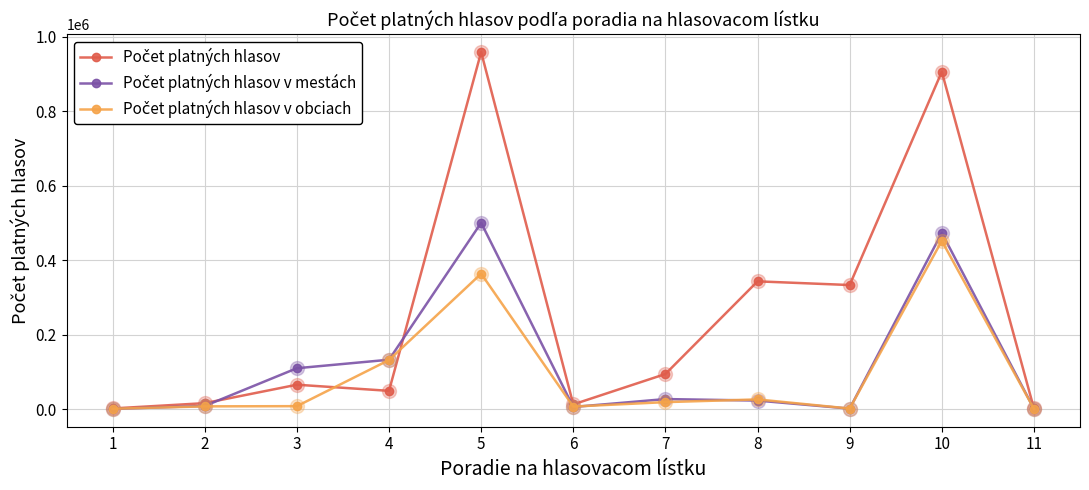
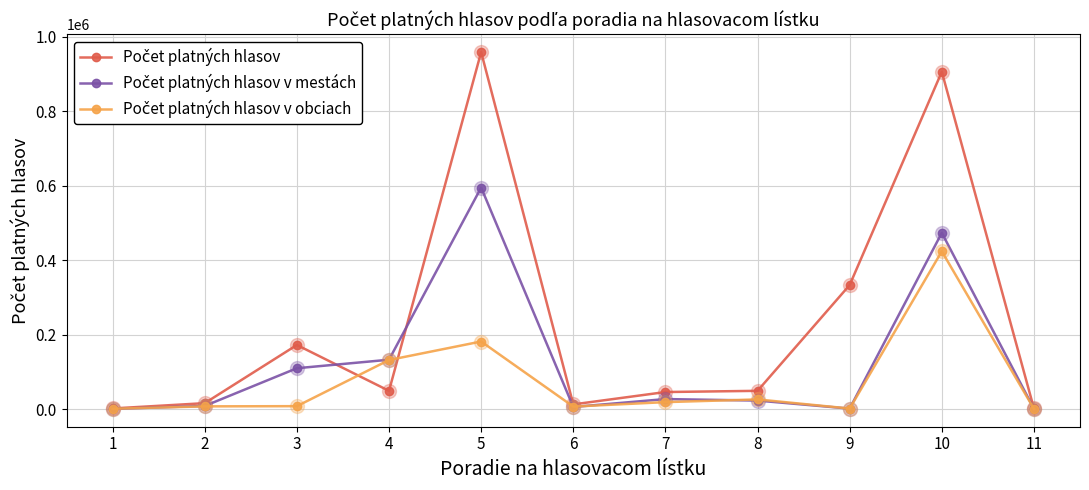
  {
    "Počet platných hlasov": {
      "2": 20000,
-     "3": 70000,
+     "3": 170000,
      "4": 50000,
      "5": 960000,
-     "7": 90000,
-     "8": 340000,
+     "7": 50000,
+     "8": 50000,
      "9": 330000,
      "10": 910000
    },
    "Počet platných hlasov v mestách": {
      "3": 110000,
-     "5": 500000,
+     "5": 590000,
      "7": 30000,
      "10": 470000
    },
    "Počet platných hlasov v obciach": {
      "3": 10000,
-     "5": 360000,
+     "5": 180000,
      "7": 20000,
-     "10": 450000
+     "10": 420000
    }
  }
